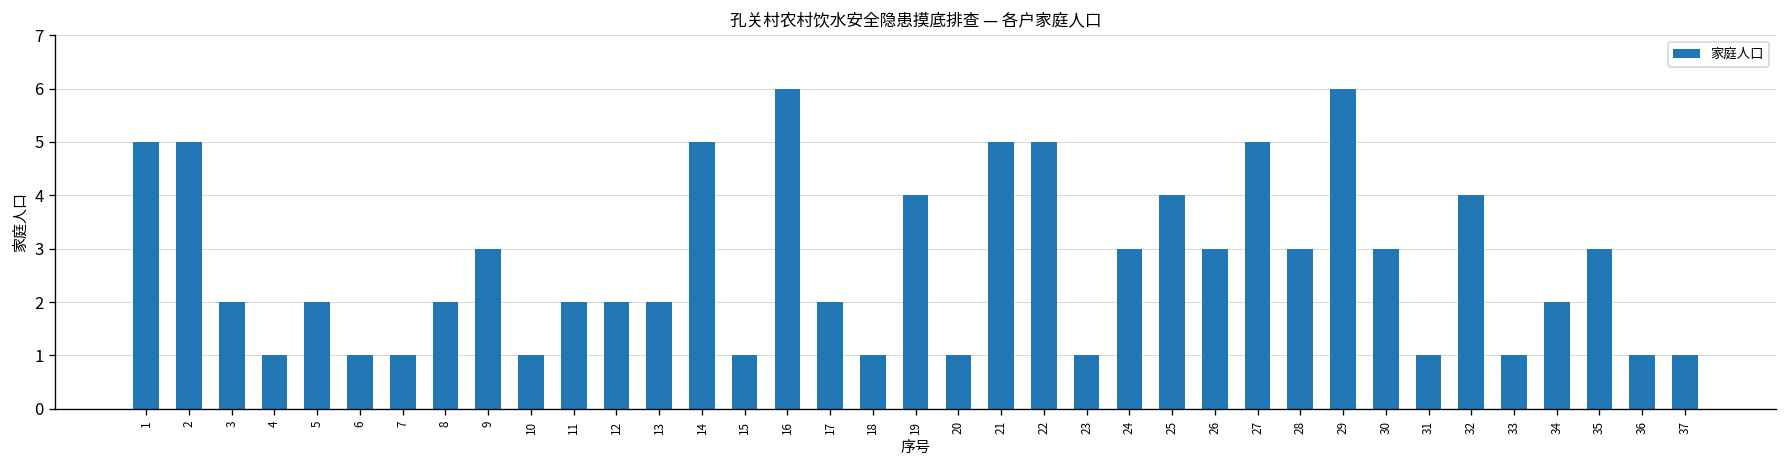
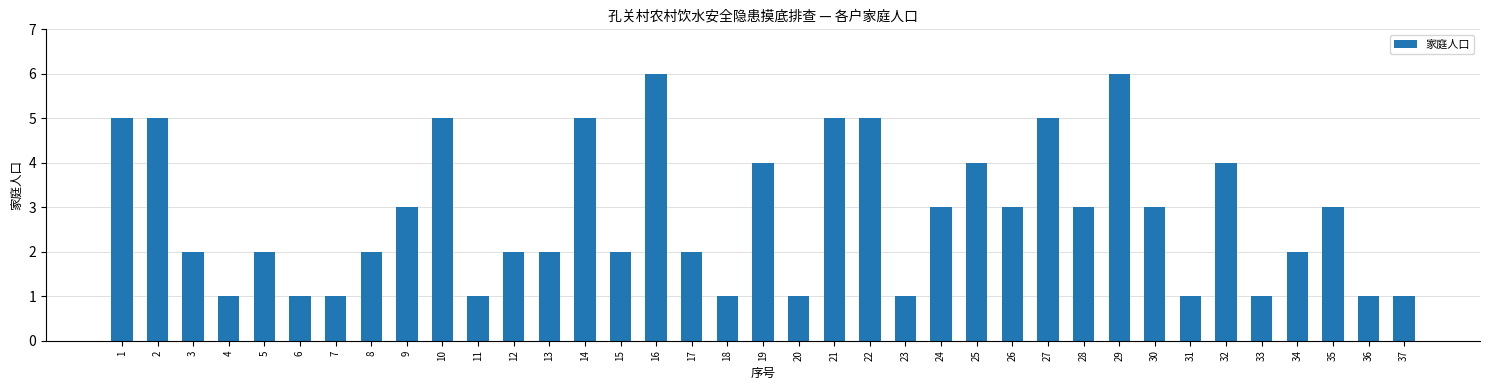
  {
    "1": 5,
    "2": 5,
    "3": 2,
    "4": 1,
    "5": 2,
    "6": 1,
    "7": 1,
    "8": 2,
    "9": 3,
-   "10": 1,
-   "11": 2,
+   "10": 5,
+   "11": 1,
    "12": 2,
    "13": 2,
    "14": 5,
-   "15": 1,
+   "15": 2,
    "16": 6,
    "17": 2,
    "18": 1,
    "19": 4,
    "20": 1,
    "21": 5,
    "22": 5,
    "23": 1,
    "24": 3,
    "25": 4,
    "26": 3,
    "27": 5,
    "28": 3,
    "29": 6,
    "30": 3,
    "31": 1,
    "32": 4,
    "33": 1,
    "34": 2,
    "35": 3,
    "36": 1,
    "37": 1
  }
